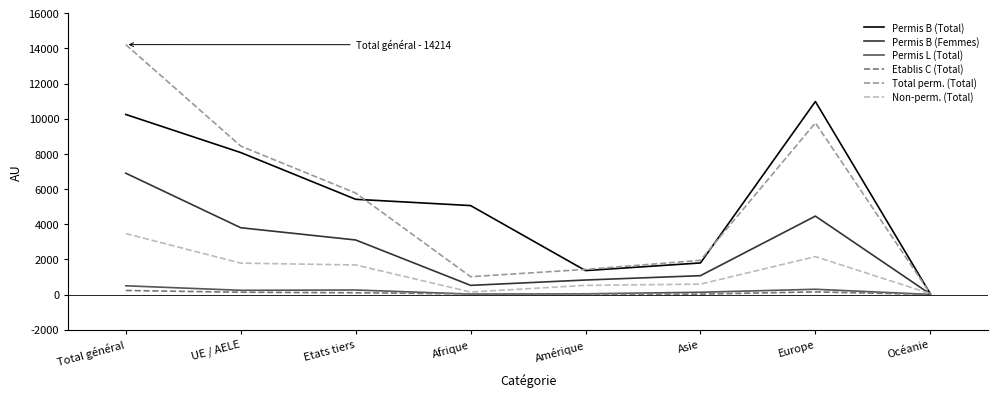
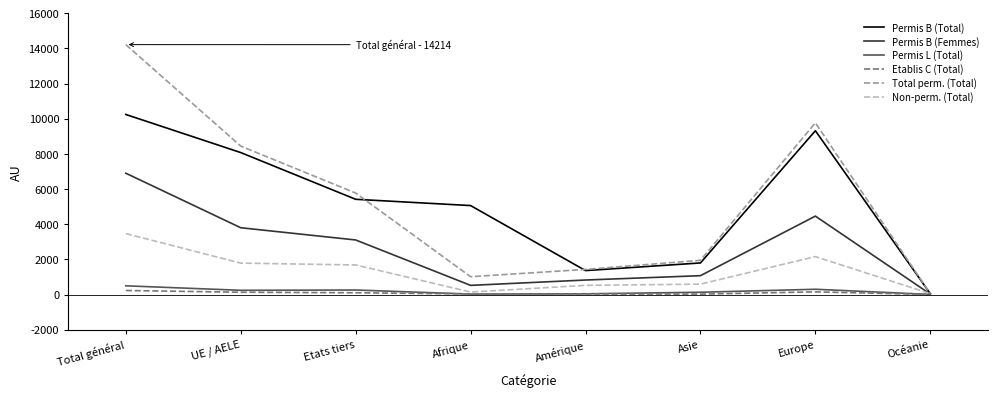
  {
    "Permis B (Total)": {
      "Total général": 10200,
      "UE / AELE": 8100,
      "Etats tiers": 5400,
      "Afrique": 5100,
      "Asie": 1800,
-     "Europe": 11000
+     "Europe": 9300
    }
  }
